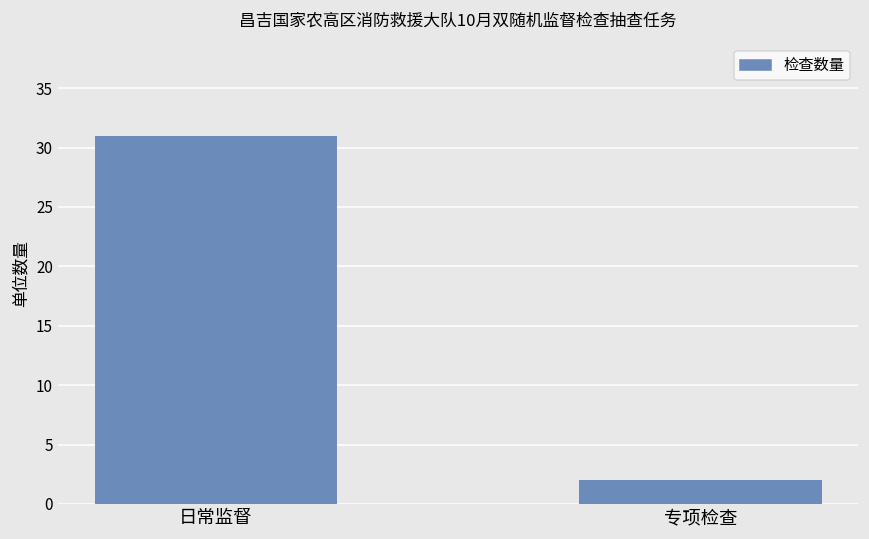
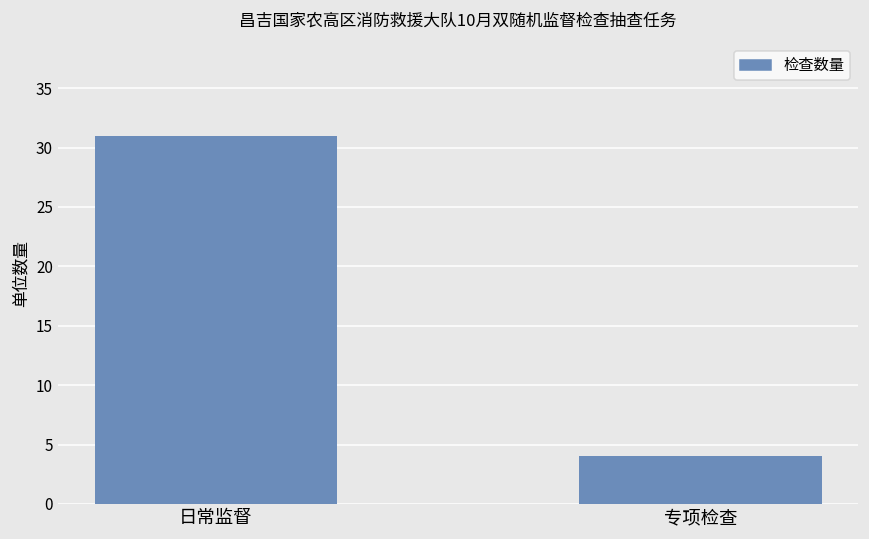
  {
    "日常监督": 31,
-   "专项检查": 2
+   "专项检查": 4
  }
